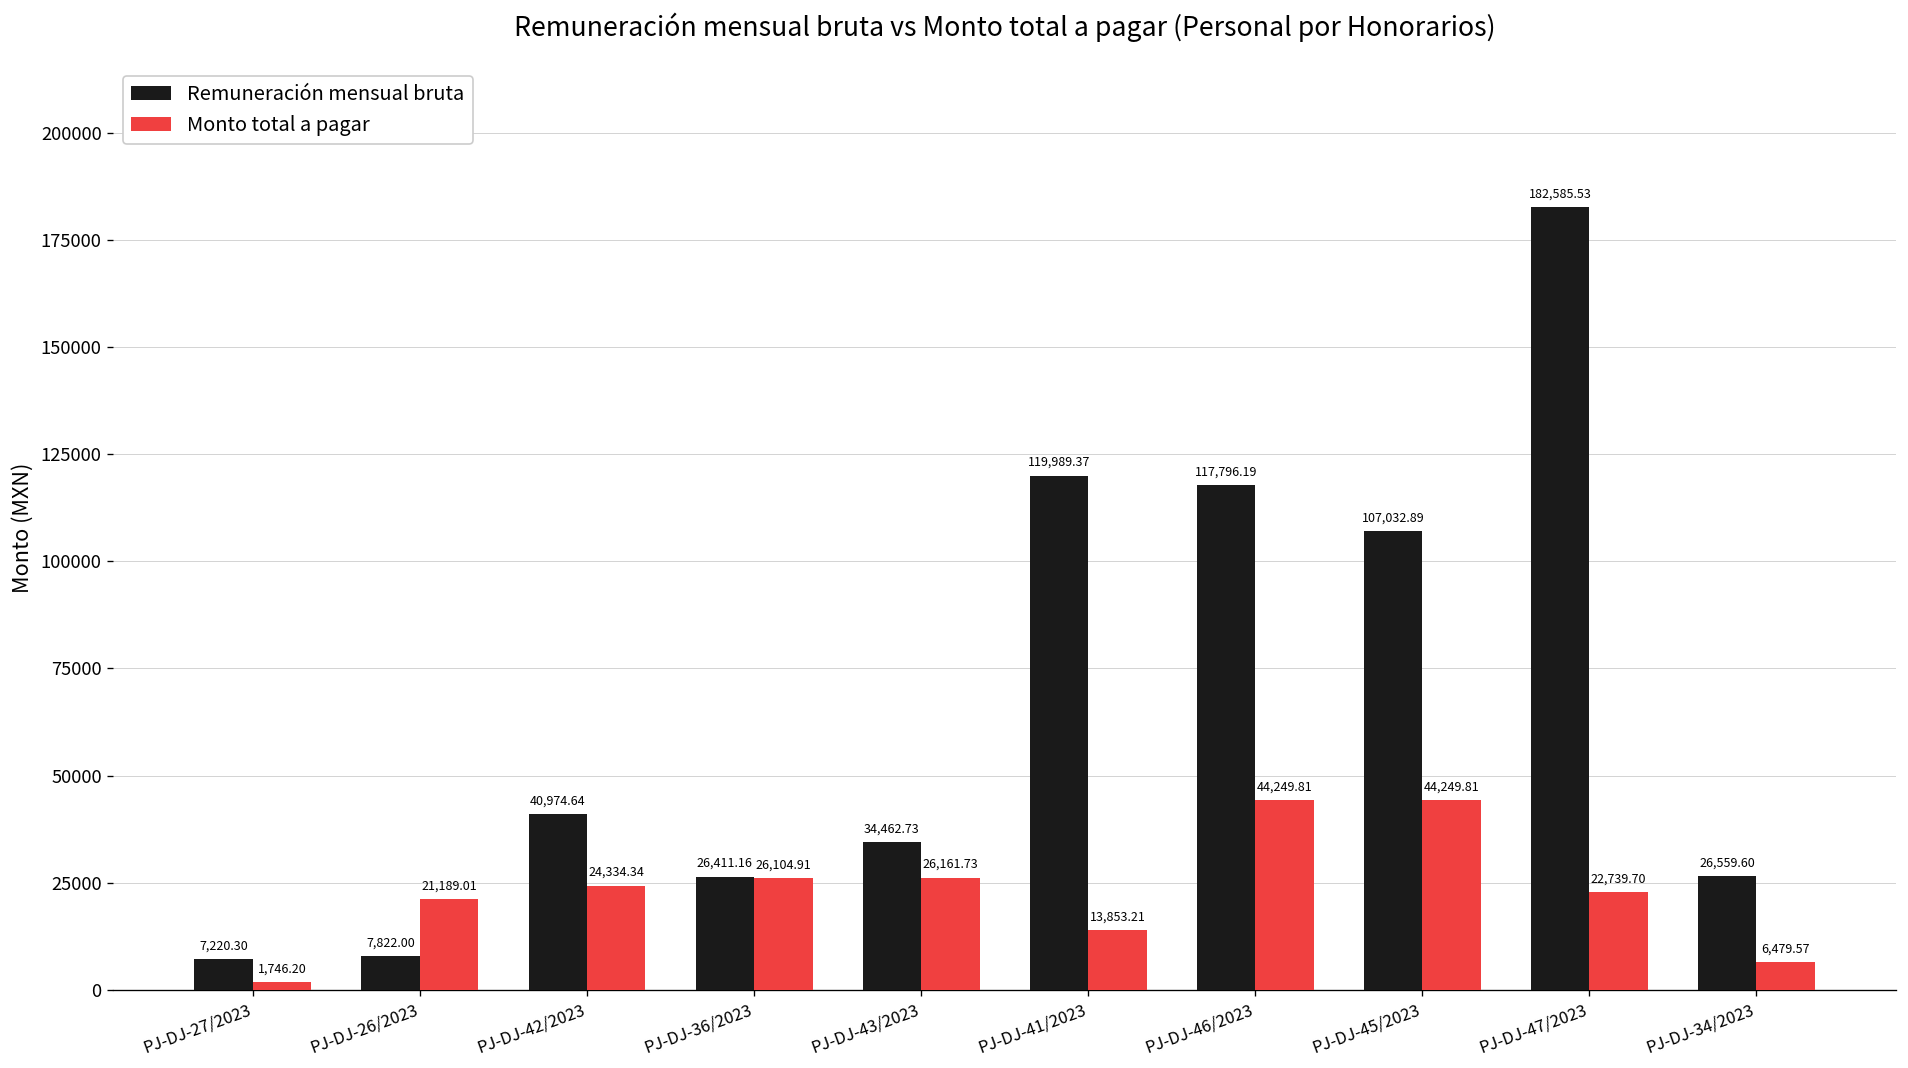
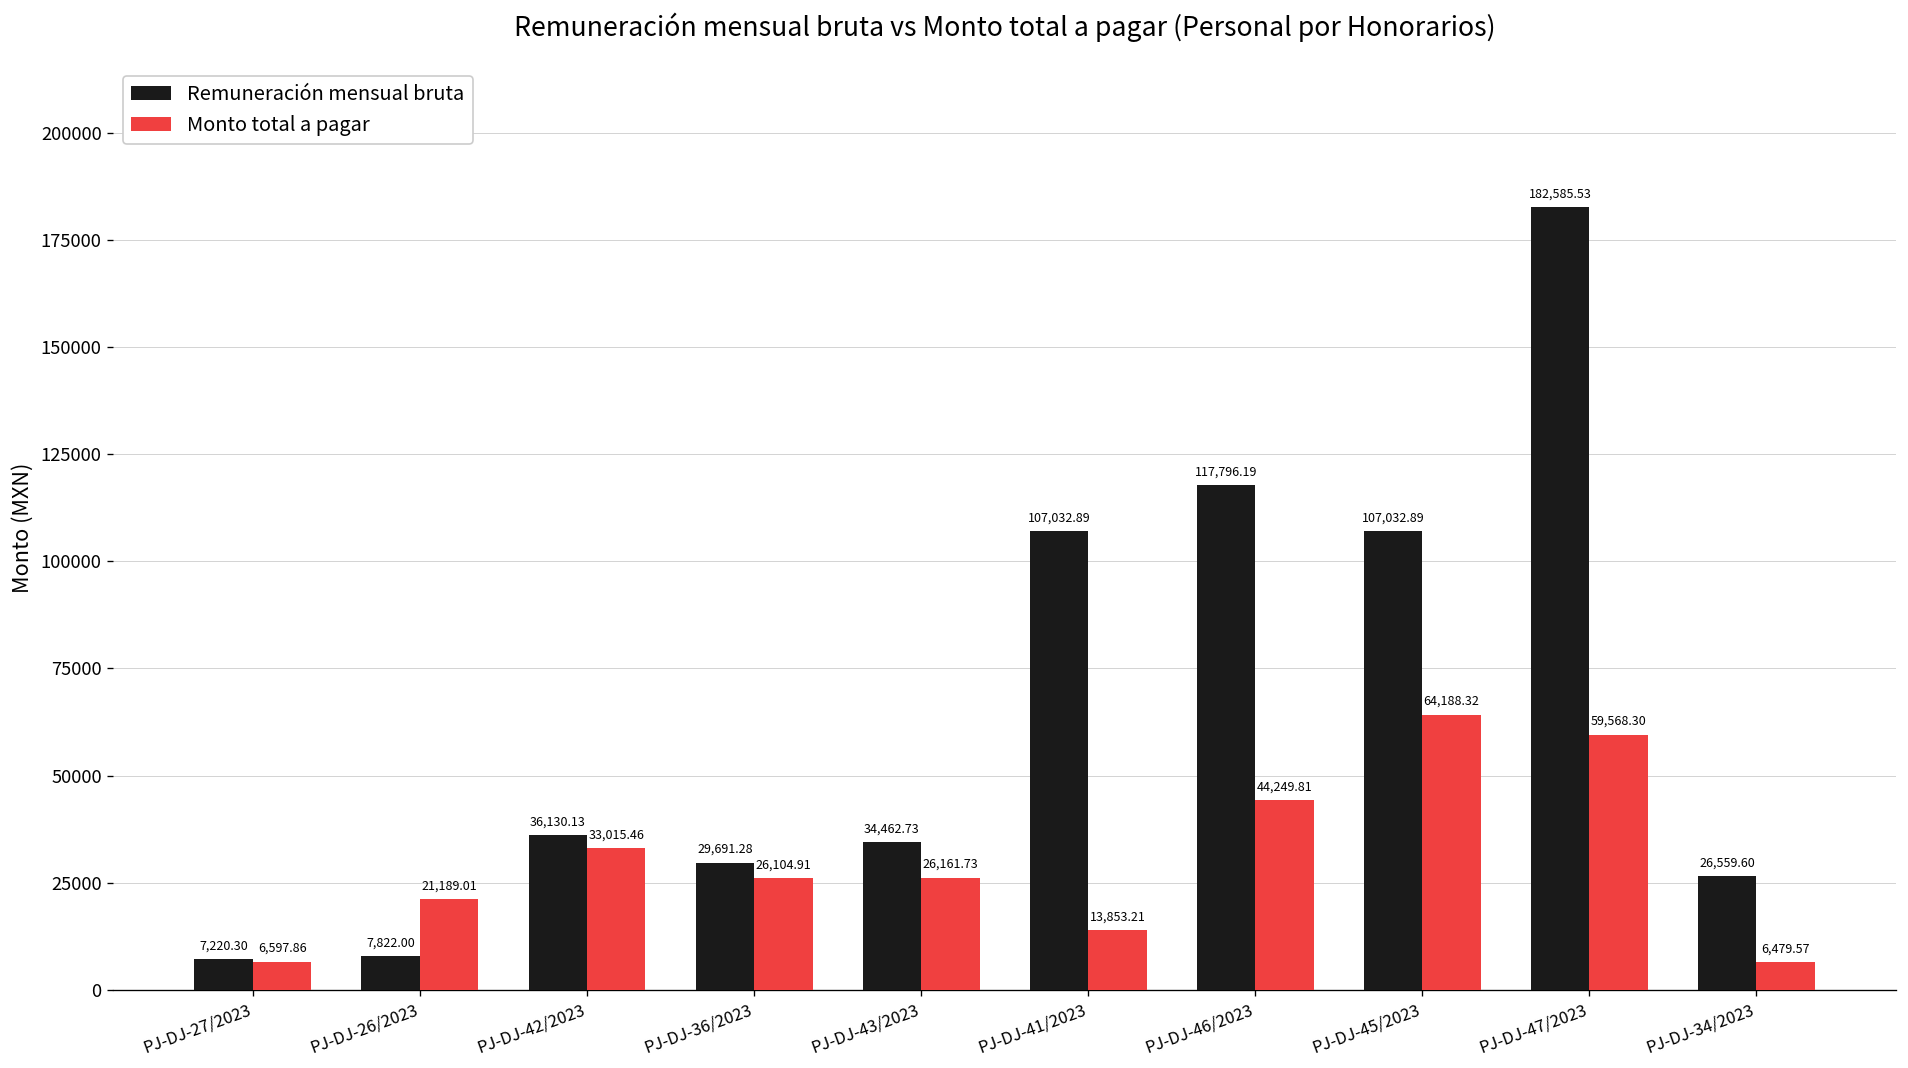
  {
    "Remuneración mensual bruta": {
      "PJ-DJ-27/2023": "7,220.30",
      "PJ-DJ-26/2023": "7,822.00",
-     "PJ-DJ-42/2023": "40,974.64",
-     "PJ-DJ-36/2023": "26,411.16",
+     "PJ-DJ-42/2023": "36,130.13",
+     "PJ-DJ-36/2023": "29,691.28",
      "PJ-DJ-43/2023": "34,462.73",
-     "PJ-DJ-41/2023": "119,989.37",
+     "PJ-DJ-41/2023": "107,032.89",
      "PJ-DJ-46/2023": "117,796.19",
      "PJ-DJ-45/2023": "107,032.89",
      "PJ-DJ-47/2023": "182,585.53",
      "PJ-DJ-34/2023": "26,559.60"
    },
    "Monto total a pagar": {
-     "PJ-DJ-27/2023": "1,746.20",
+     "PJ-DJ-27/2023": "6,597.86",
      "PJ-DJ-26/2023": "21,189.01",
-     "PJ-DJ-42/2023": "24,334.34",
+     "PJ-DJ-42/2023": "33,015.46",
      "PJ-DJ-36/2023": "26,104.91",
      "PJ-DJ-43/2023": "26,161.73",
      "PJ-DJ-41/2023": "13,853.21",
      "PJ-DJ-46/2023": "44,249.81",
-     "PJ-DJ-45/2023": "44,249.81",
-     "PJ-DJ-47/2023": "22,739.70",
+     "PJ-DJ-45/2023": "64,188.32",
+     "PJ-DJ-47/2023": "59,568.30",
      "PJ-DJ-34/2023": "6,479.57"
    }
  }
